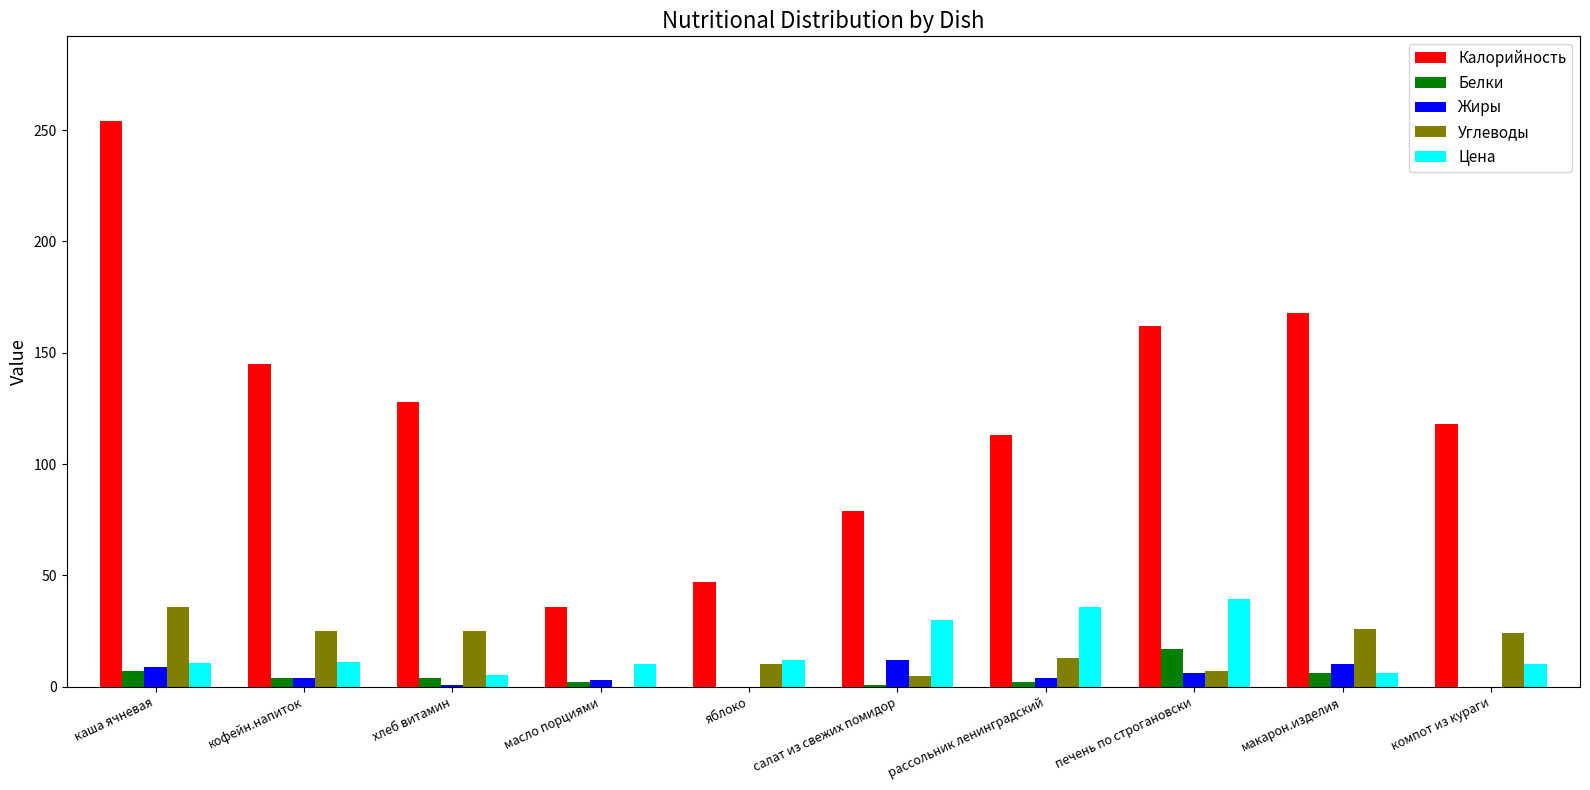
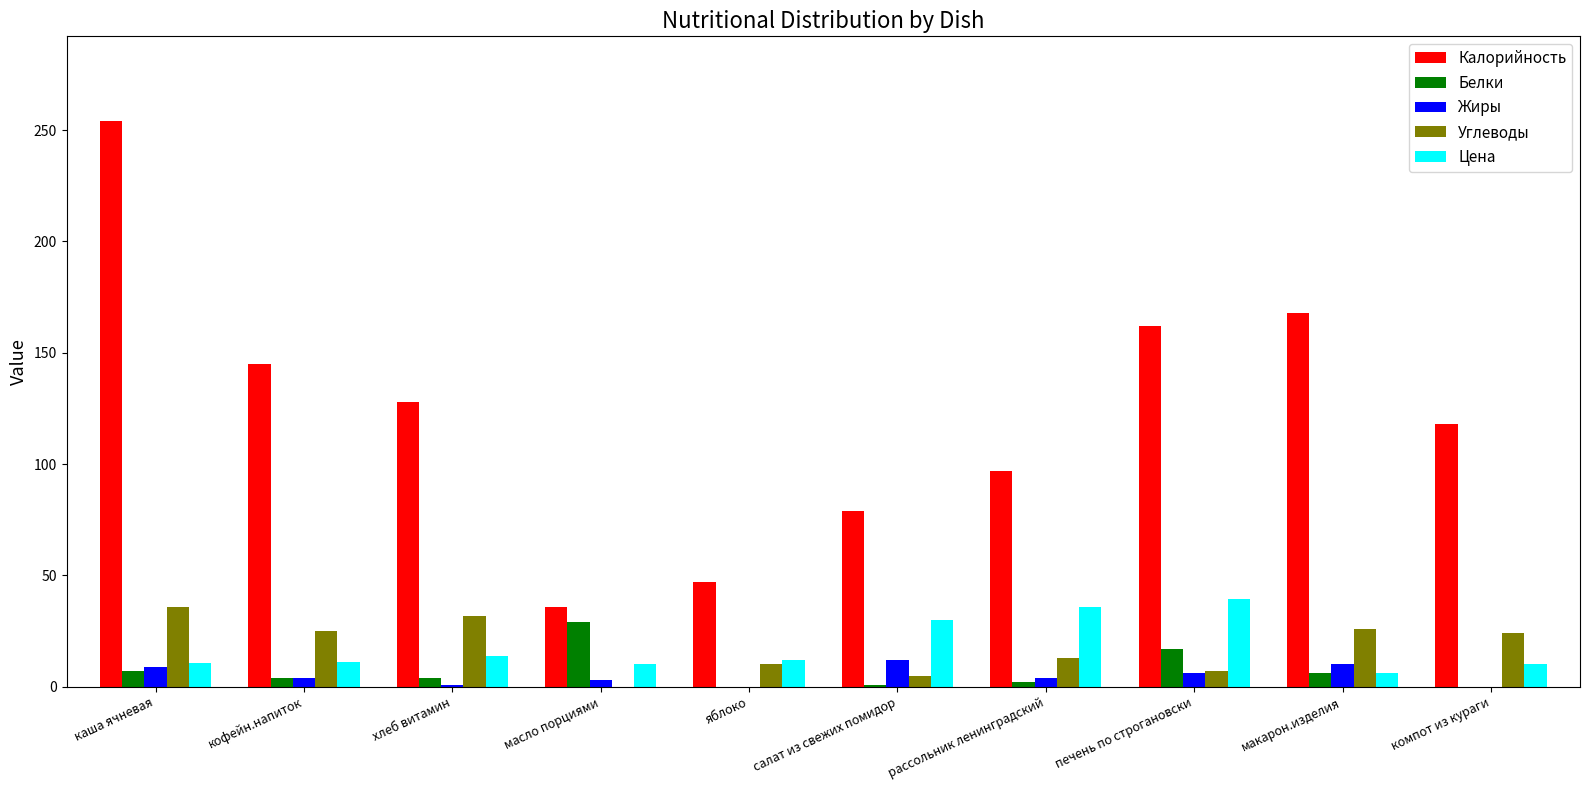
  {
    "Калорийность": {
      "каша ячневая": 254,
      "кофейн.напиток": 145,
      "хлеб витамин": 128,
      "масло порциями": 36,
      "яблоко": 47,
      "салат из свежих помидор": 79,
-     "рассольник ленинградский": 113,
+     "рассольник ленинградский": 97,
      "печень по строгановски": 162,
      "макарон.изделия": 168,
      "компот из кураги": 118
    },
    "Белки": {
      "каша ячневая": 7,
      "кофейн.напиток": 4,
      "хлеб витамин": 4,
-     "масло порциями": 2,
+     "масло порциями": 29,
      "яблоко": 0,
      "рассольник ленинградский": 2,
      "печень по строгановски": 17,
      "макарон.изделия": 6,
      "компот из кураги": 0
    },
    "Жиры": {
      "каша ячневая": 9,
      "кофейн.напиток": 4,
      "масло порциями": 3,
      "яблоко": 0,
      "салат из свежих помидор": 12,
      "рассольник ленинградский": 4,
      "печень по строгановски": 6,
      "макарон.изделия": 10,
      "компот из кураги": 0
    },
    "Углеводы": {
      "каша ячневая": 36,
      "кофейн.напиток": 25,
-     "хлеб витамин": 25,
+     "хлеб витамин": 32,
      "масло порциями": 0,
      "яблоко": 10,
      "салат из свежих помидор": 5,
      "рассольник ленинградский": 13,
      "печень по строгановски": 7,
      "макарон.изделия": 26,
      "компот из кураги": 24
    },
    "Цена": {
      "каша ячневая": 10,
      "кофейн.напиток": 11,
-     "хлеб витамин": 5,
+     "хлеб витамин": 14,
      "масло порциями": 10,
      "яблоко": 12,
      "салат из свежих помидор": 30,
      "рассольник ленинградский": 36,
      "печень по строгановски": 40,
      "макарон.изделия": 6,
      "компот из кураги": 10
    }
  }
